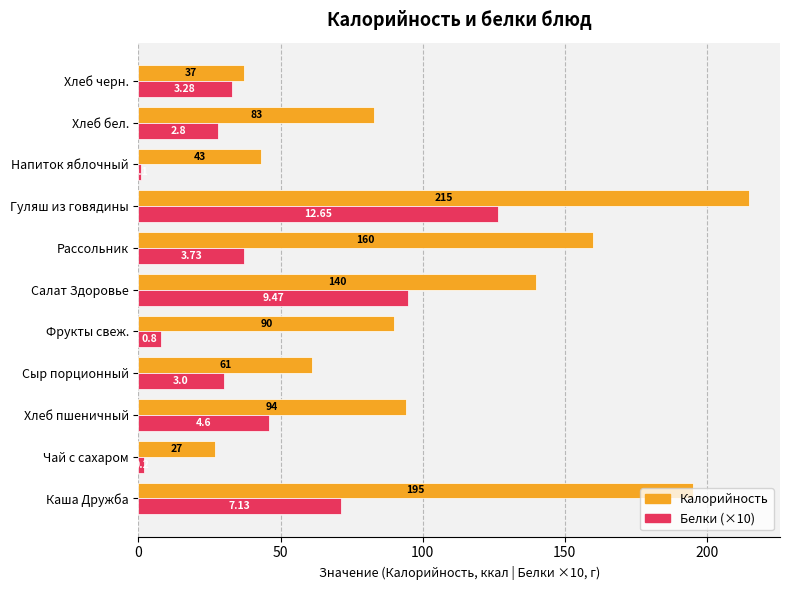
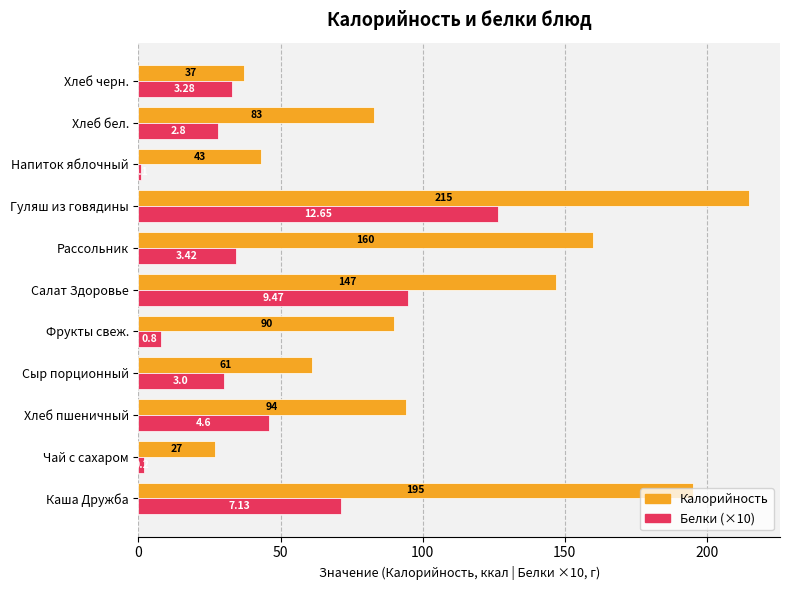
  {
    "Калорийность": {
      "Хлеб черн.": 37,
      "Хлеб бел.": 83,
      "Напиток яблочный": 43,
      "Гуляш из говядины": 215,
      "Рассольник": 160,
-     "Салат Здоровье": 140,
+     "Салат Здоровье": 147,
      "Фрукты свеж.": 90,
      "Сыр порционный": 61,
      "Хлеб пшеничный": 94,
      "Чай с сахаром": 27
    },
    "Белки (×10)": {
-     "Рассольник": 3.73
+     "Рассольник": 3.42
    }
  }
